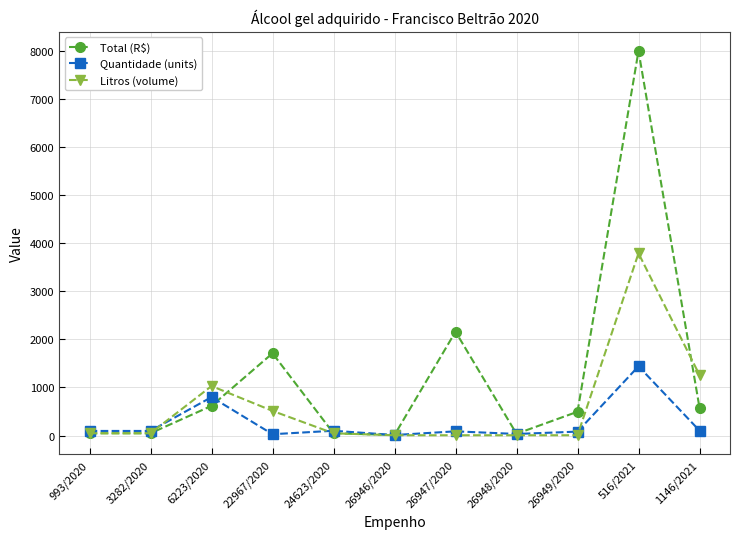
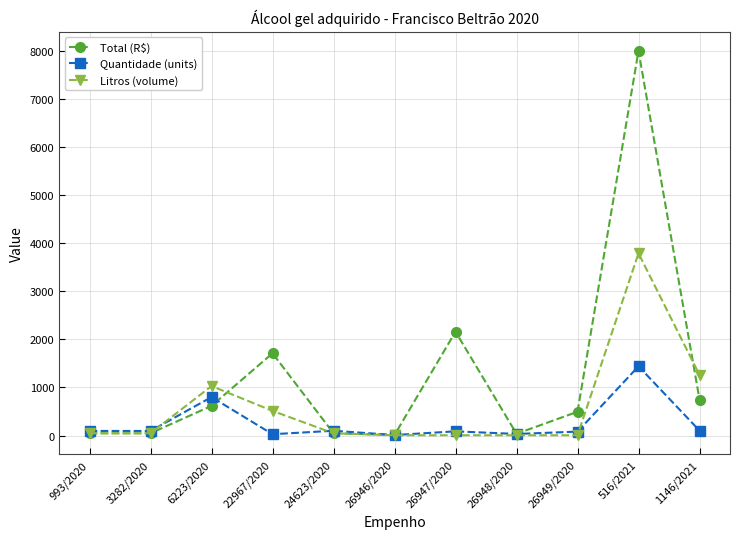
  {
    "Total (R$)": {
      "6223/2020": 600,
      "22967/2020": 1700,
      "26947/2020": 2200,
      "26949/2020": 500,
      "516/2021": 8000,
-     "1146/2021": 600
+     "1146/2021": 800
    },
    "Quantidade (units)": {
      "6223/2020": 800,
      "22967/2020": 0,
      "26947/2020": 100,
      "26949/2020": 100,
      "516/2021": 1400,
      "1146/2021": 100
    },
    "Litros (volume)": {
      "6223/2020": 1000,
      "22967/2020": 500,
      "26947/2020": 0,
      "26949/2020": 0,
      "516/2021": 3800,
      "1146/2021": 1300
    }
  }
